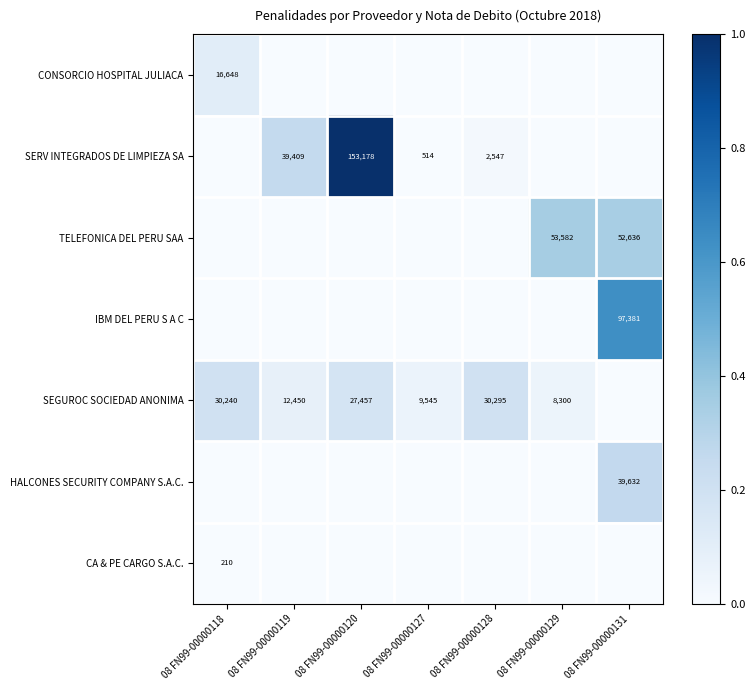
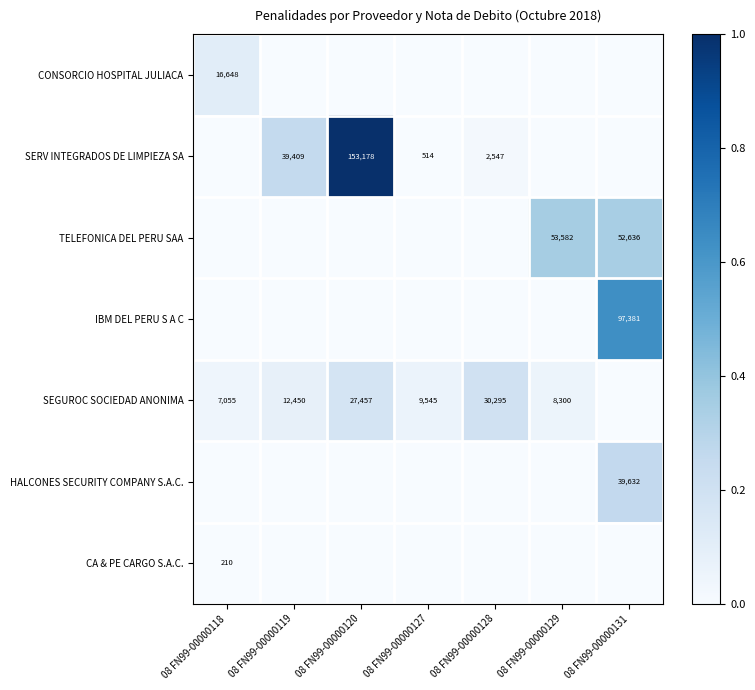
  {
    "CONSORCIO HOSPITAL JULIACA": {
      "08 FN99-00000118": "16,648"
    },
    "SERV INTEGRADOS DE LIMPIEZA SA": {
      "08 FN99-00000119": "39,409",
      "08 FN99-00000120": "153,178",
      "08 FN99-00000127": "514",
      "08 FN99-00000128": "2,547"
    },
    "TELEFONICA DEL PERU SAA": {
      "08 FN99-00000129": "53,582",
      "08 FN99-00000131": "52,636"
    },
    "IBM DEL PERU S A C": {
      "08 FN99-00000131": "97,381"
    },
    "SEGUROC SOCIEDAD ANONIMA": {
-     "08 FN99-00000118": "30,240",
+     "08 FN99-00000118": "7,055",
      "08 FN99-00000119": "12,450",
      "08 FN99-00000120": "27,457",
      "08 FN99-00000127": "9,545",
      "08 FN99-00000128": "30,295",
      "08 FN99-00000129": "8,300"
    },
    "HALCONES SECURITY COMPANY S.A.C.": {
      "08 FN99-00000131": "39,632"
    },
    "CA & PE CARGO S.A.C.": {
      "08 FN99-00000118": "210"
    }
  }
